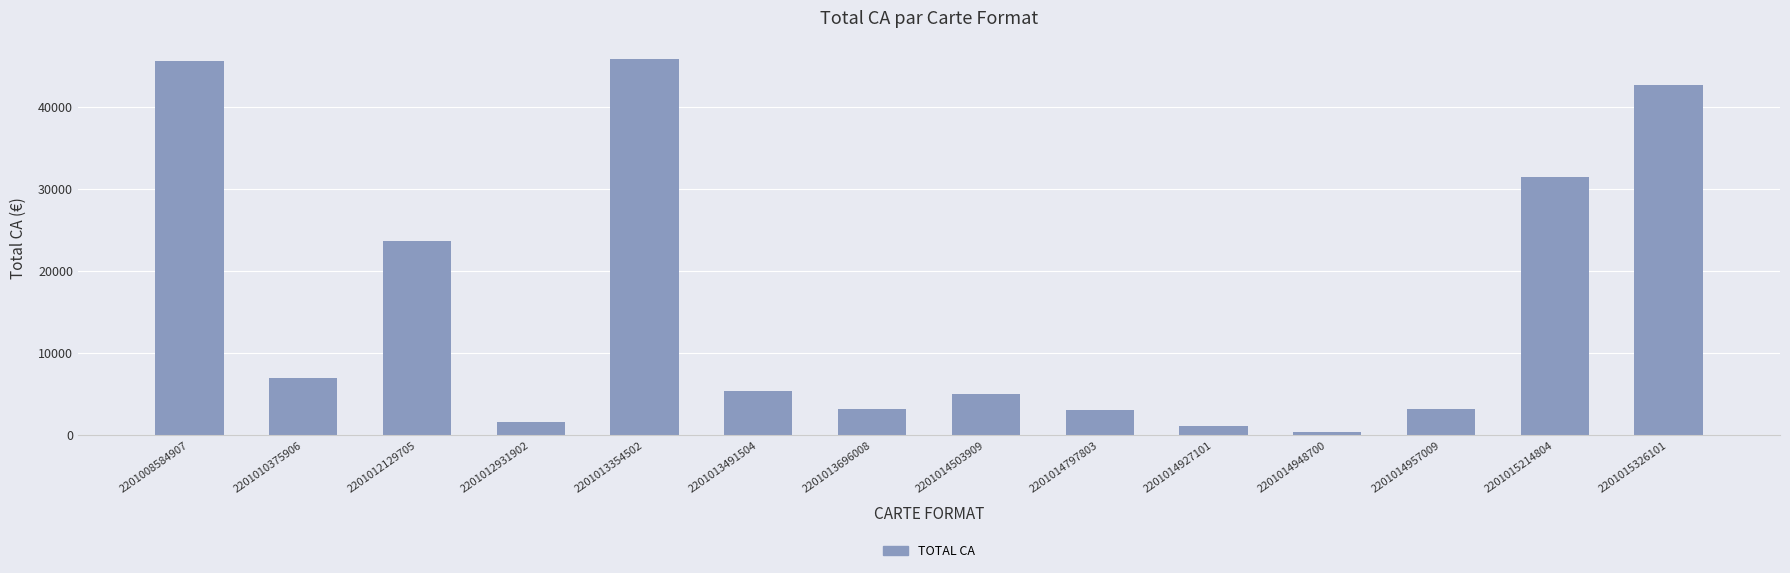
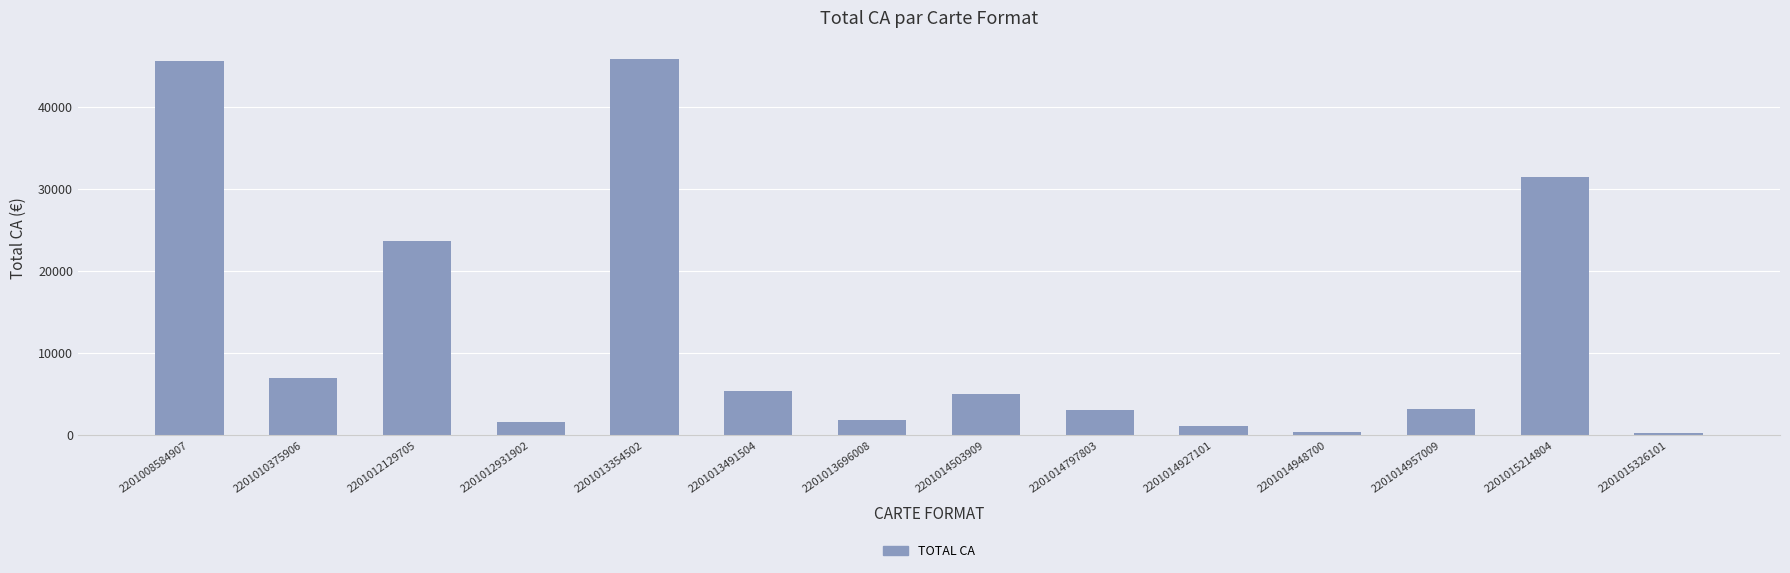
  {
    "2201008584907": 46000,
    "2201010375906": 7000,
    "2201012129705": 24000,
    "2201012931902": 2000,
    "2201013354502": 46000,
    "2201013491504": 5000,
-   "2201013696008": 3000,
+   "2201013696008": 2000,
    "2201014503909": 5000,
    "2201014797803": 3000,
    "2201014927101": 1000,
    "2201014948700": 0,
    "2201014957009": 3000,
    "2201015214804": 31000,
-   "2201015326101": 43000
+   "2201015326101": 0
  }
